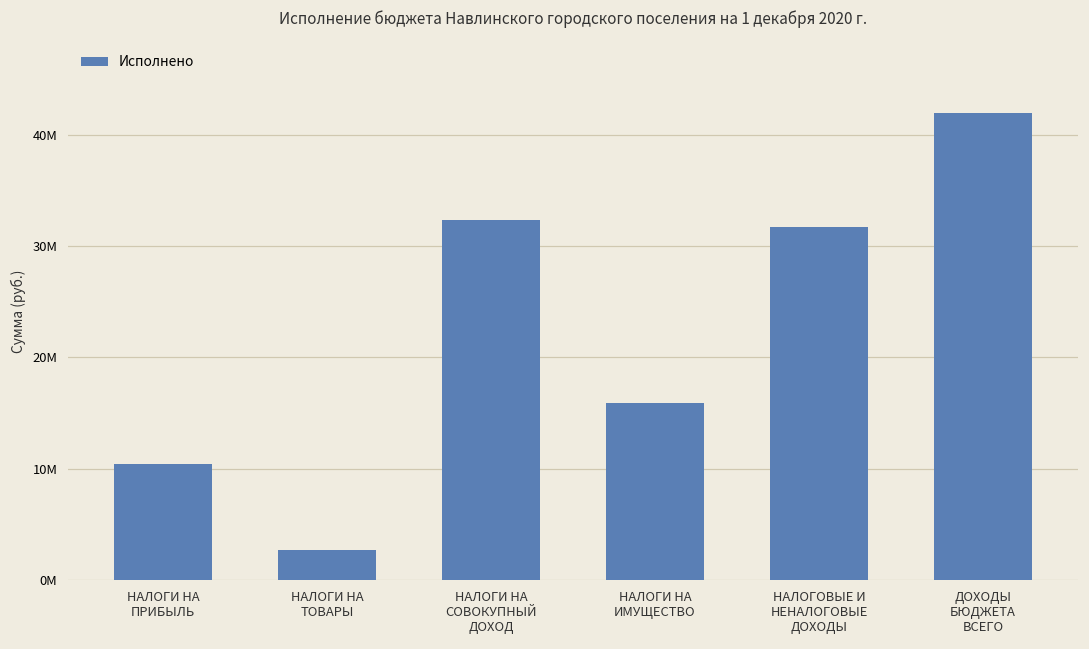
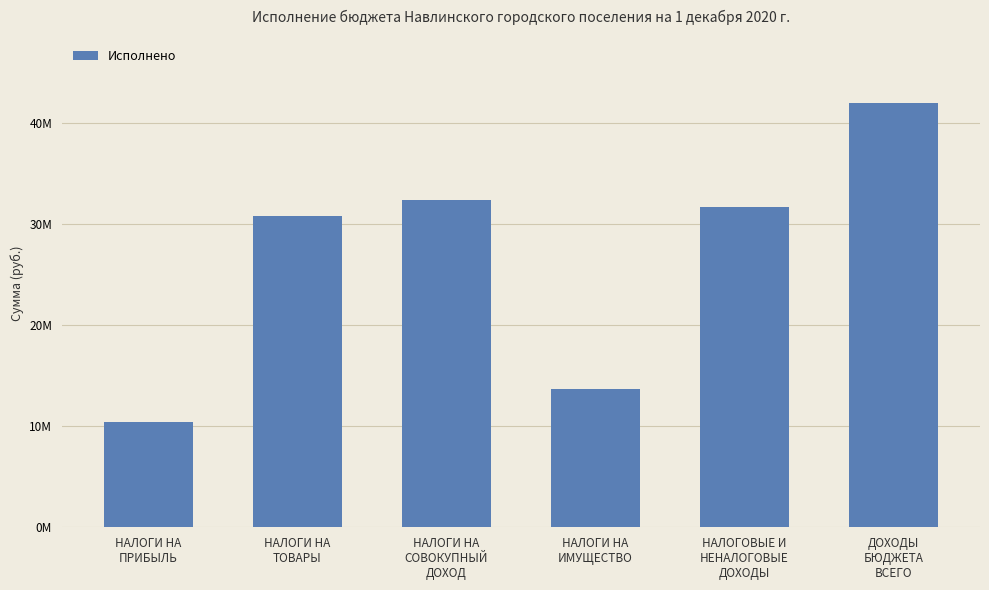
  {
    "НАЛОГИ НА ПРИБЫЛЬ": 10400000,
-   "НАЛОГИ НА ТОВАРЫ": 2700000,
+   "НАЛОГИ НА ТОВАРЫ": 30800000,
    "НАЛОГИ НА СОВОКУПНЫЙ ДОХОД": 32300000,
-   "НАЛОГИ НА ИМУЩЕСТВО": 15900000,
+   "НАЛОГИ НА ИМУЩЕСТВО": 13700000,
    "НАЛОГОВЫЕ И НЕНАЛОГОВЫЕ ДОХОДЫ": 31700000,
    "ДОХОДЫ БЮДЖЕТА ВСЕГО": 42000000
  }
